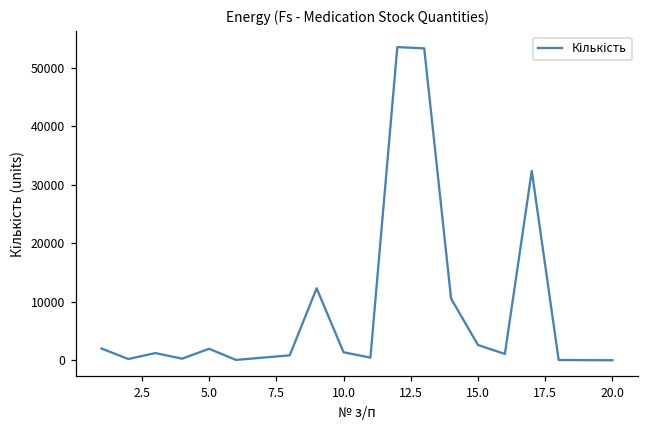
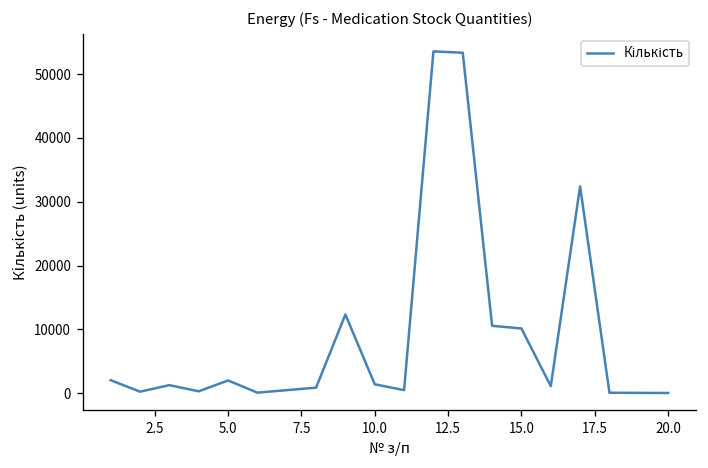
  {
    "5.0": 2000,
    "10.0": 1000,
-   "15.0": 3000,
+   "15.0": 10000,
    "20.0": 0
  }
